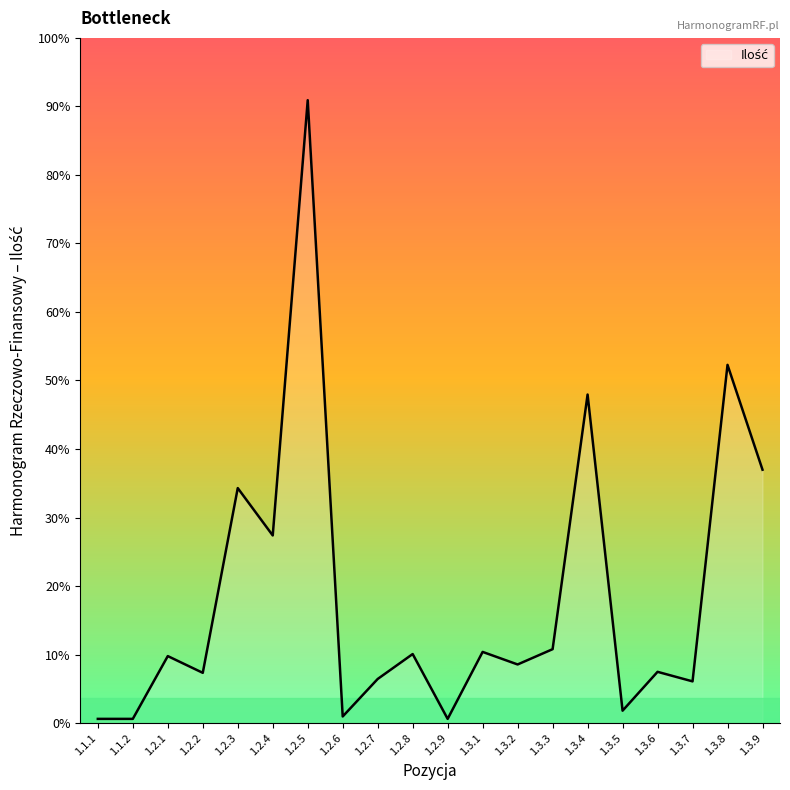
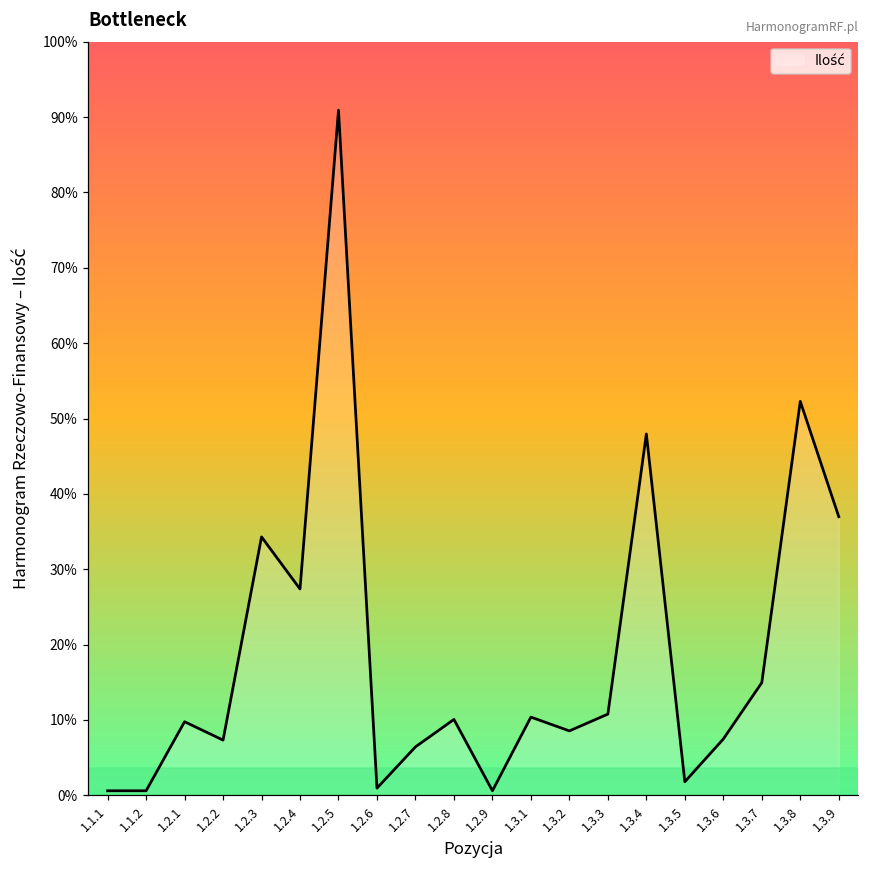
  {
    "1.2.1": "10%",
    "1.2.2": "7%",
    "1.2.3": "34%",
    "1.2.4": "27%",
    "1.2.5": "91%",
    "1.2.7": "6%",
    "1.2.8": "10%",
    "1.3.1": "10%",
    "1.3.2": "9%",
    "1.3.3": "11%",
    "1.3.4": "48%",
    "1.3.6": "7%",
-   "1.3.7": "6%",
+   "1.3.7": "15%",
    "1.3.8": "52%",
    "1.3.9": "37%"
  }
